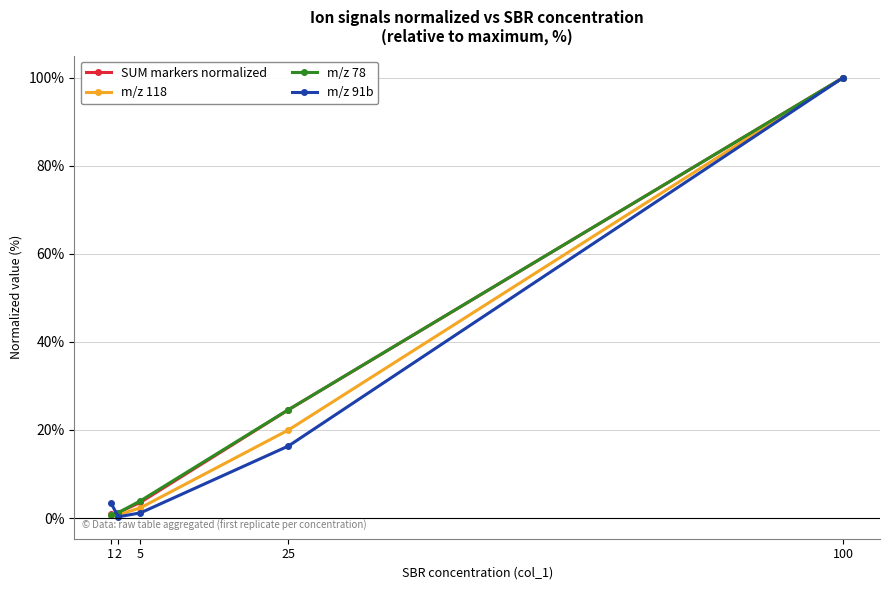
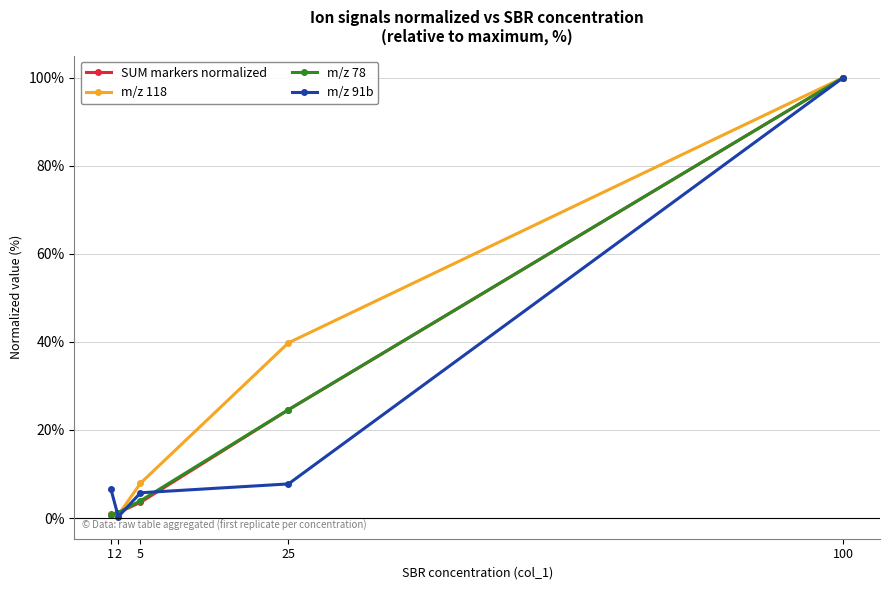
  {
    "m/z 118": {
-     "5": "2%",
-     "25": "20%"
+     "5": "8%",
+     "25": "40%"
    },
    "m/z 91b": {
-     "1": "3%",
-     "5": "1%",
-     "25": "16%"
+     "1": "7%",
+     "5": "6%",
+     "25": "8%"
    }
  }
